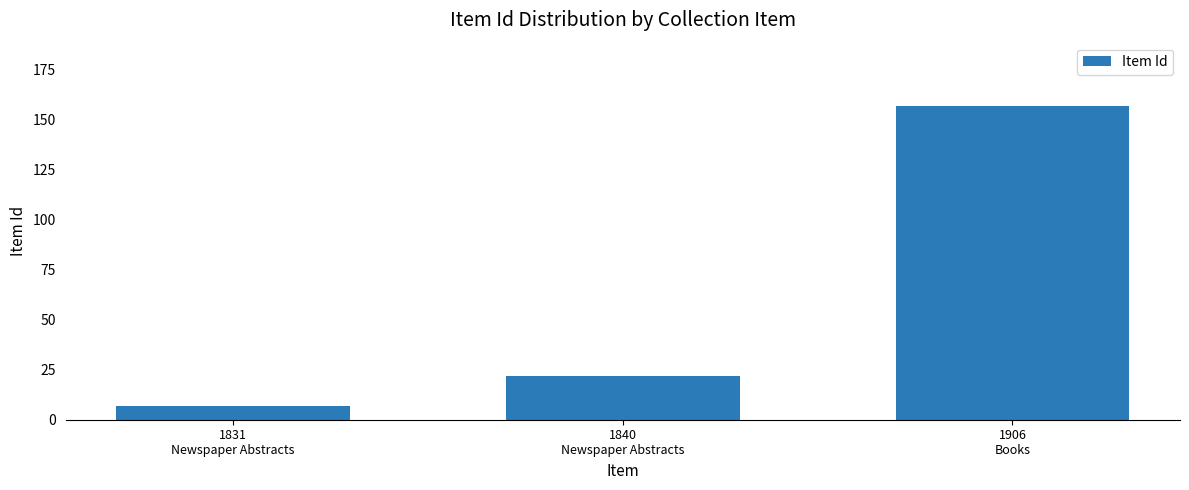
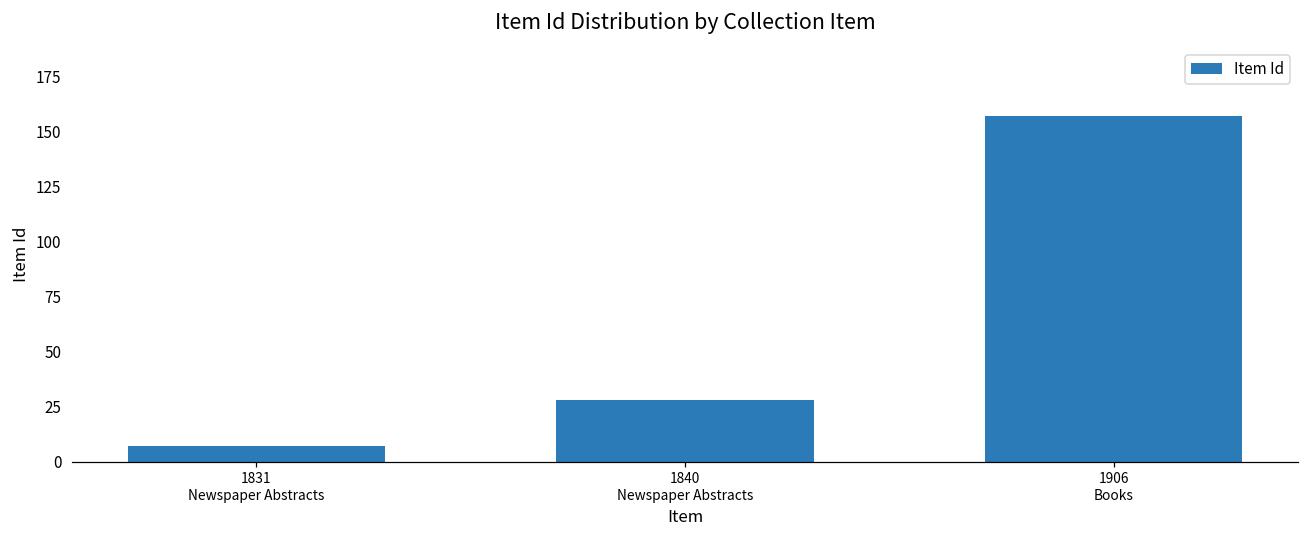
  {
    "1831 Newspaper Abstracts": 7,
-   "1840 Newspaper Abstracts": 22,
+   "1840 Newspaper Abstracts": 28,
    "1906 Books": 157
  }
